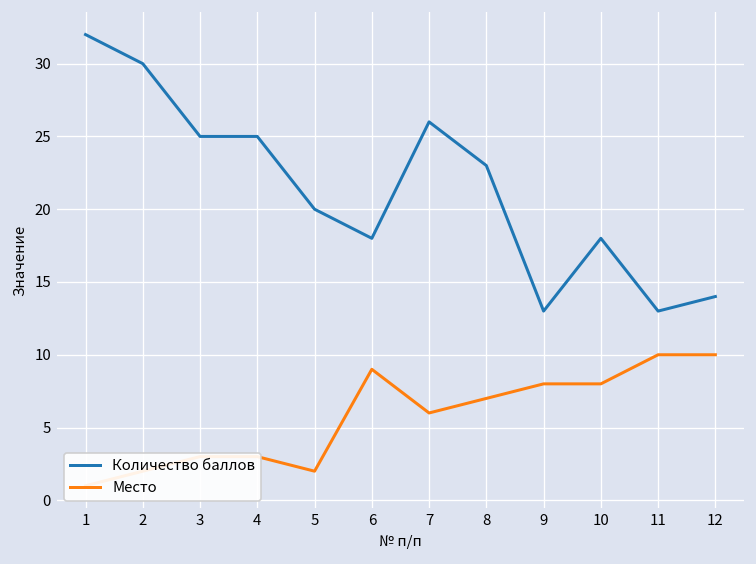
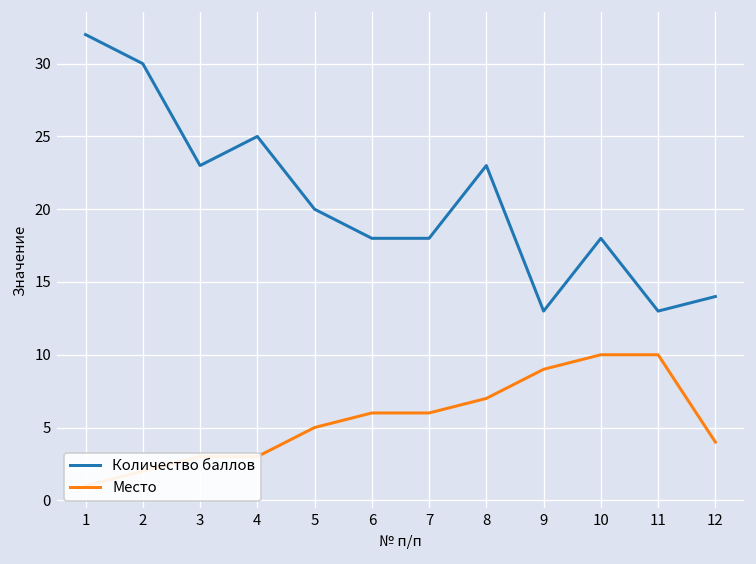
  {
    "Количество баллов": {
      "1": 32,
      "2": 30,
-     "3": 25,
+     "3": 23,
      "4": 25,
      "5": 20,
      "6": 18,
-     "7": 26,
+     "7": 18,
      "8": 23,
      "9": 13,
      "10": 18,
      "11": 13,
      "12": 14
    },
    "Место": {
-     "5": 2,
-     "6": 9,
+     "5": 5,
+     "6": 6,
      "7": 6,
      "8": 7,
-     "9": 8,
-     "10": 8,
+     "9": 9,
+     "10": 10,
      "11": 10,
-     "12": 10
+     "12": 4
    }
  }
